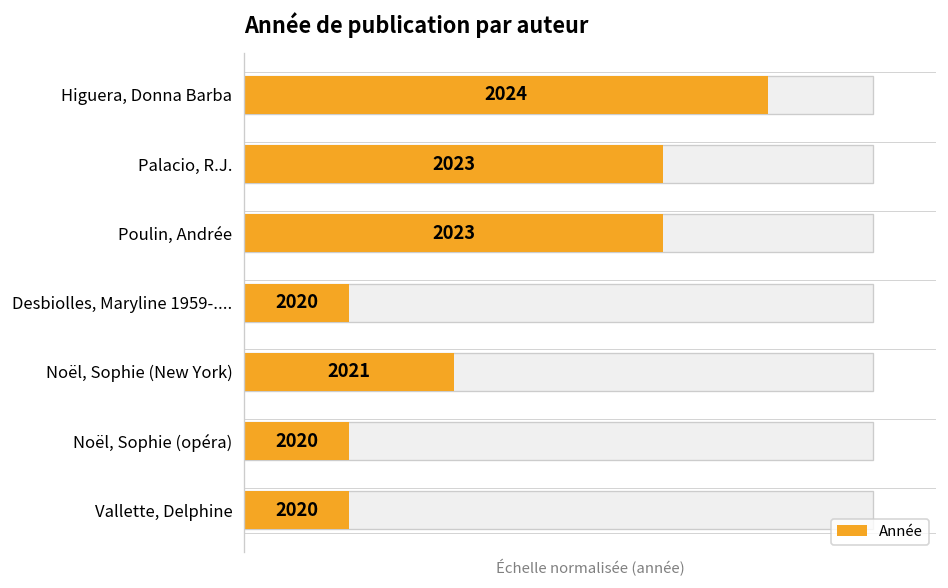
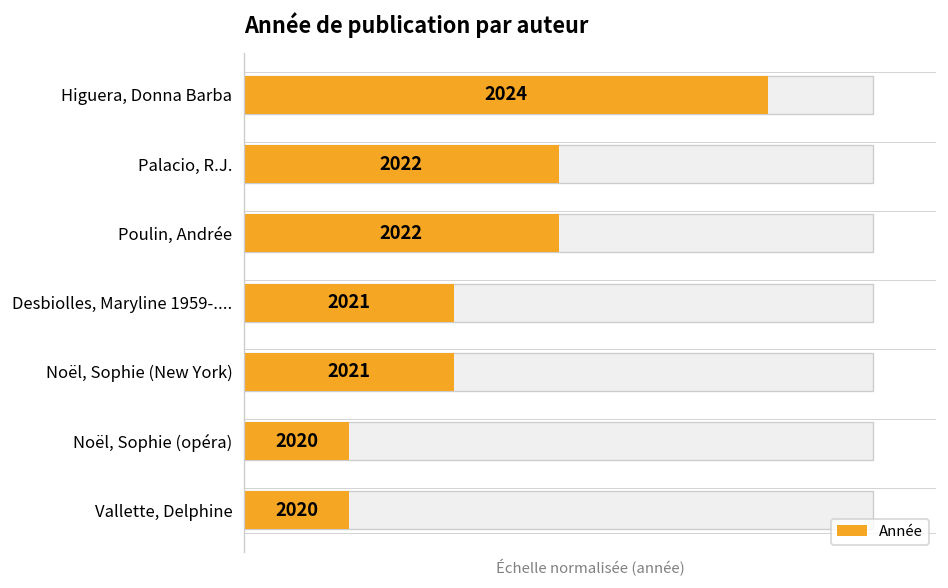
  {
    "Année": {
-     "Palacio, R.J.": 2023,
-     "Poulin, Andrée": 2023,
-     "Desbiolles, Maryline 1959-....": 2020
+     "Palacio, R.J.": 2022,
+     "Poulin, Andrée": 2022,
+     "Desbiolles, Maryline 1959-....": 2021
    }
  }
